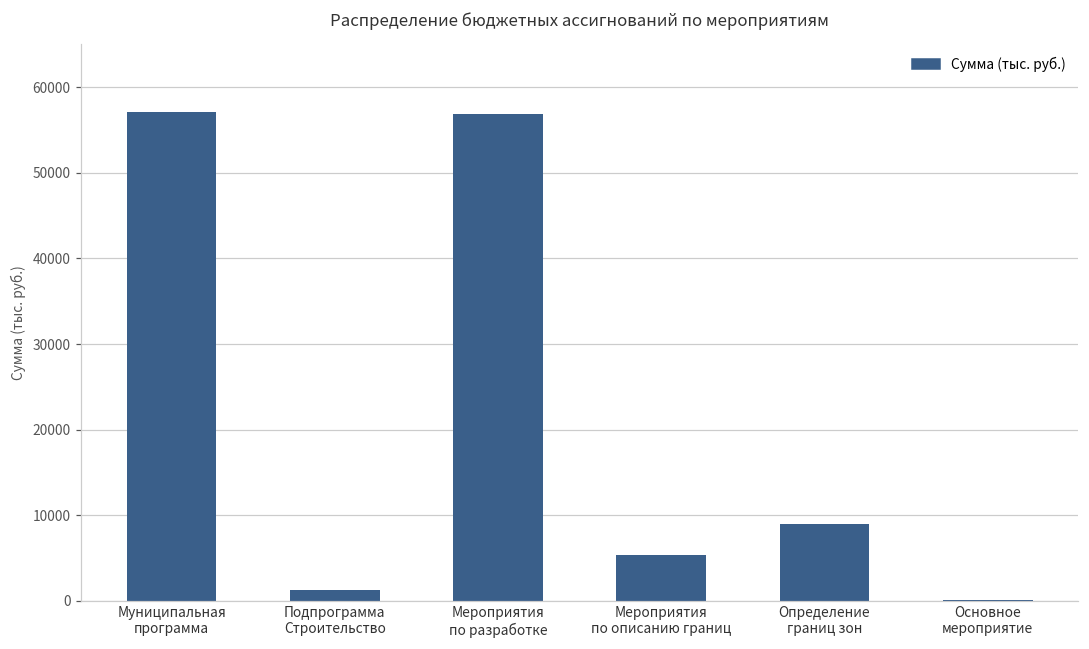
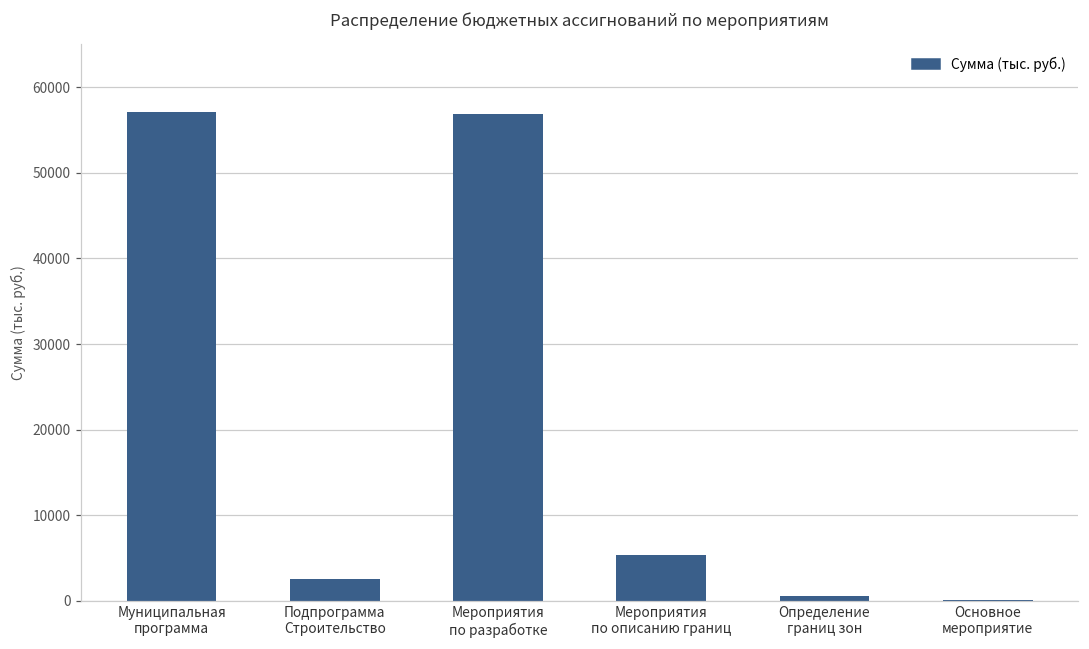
  {
    "Муниципальная программа": 57000,
-   "Подпрограмма Строительство": 1000,
+   "Подпрограмма Строительство": 3000,
    "Мероприятия по разработке": 57000,
    "Мероприятия по описанию границ": 5000,
-   "Определение границ зон": 9000
+   "Определение границ зон": 1000
  }
